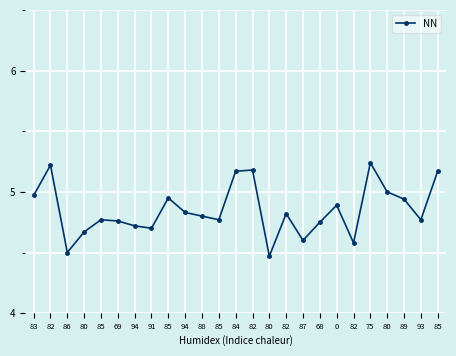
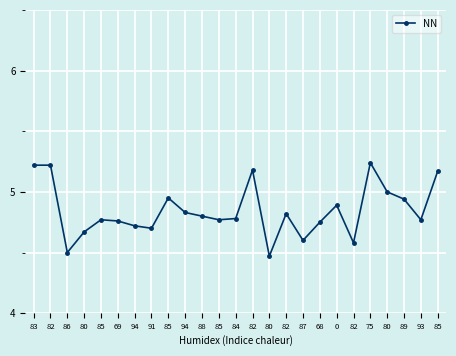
  {
-   "83": 4.97,
+   "83": 5.22,
    "86": 4.50,
    "69": 4.76,
    "91": 4.70,
    "88": 4.80,
-   "84": 5.17,
+   "84": 4.78,
    "87": 4.60,
    "68": 4.75,
    "0": 4.89,
    "75": 5.24,
    "89": 4.94,
    "93": 4.77
  }
